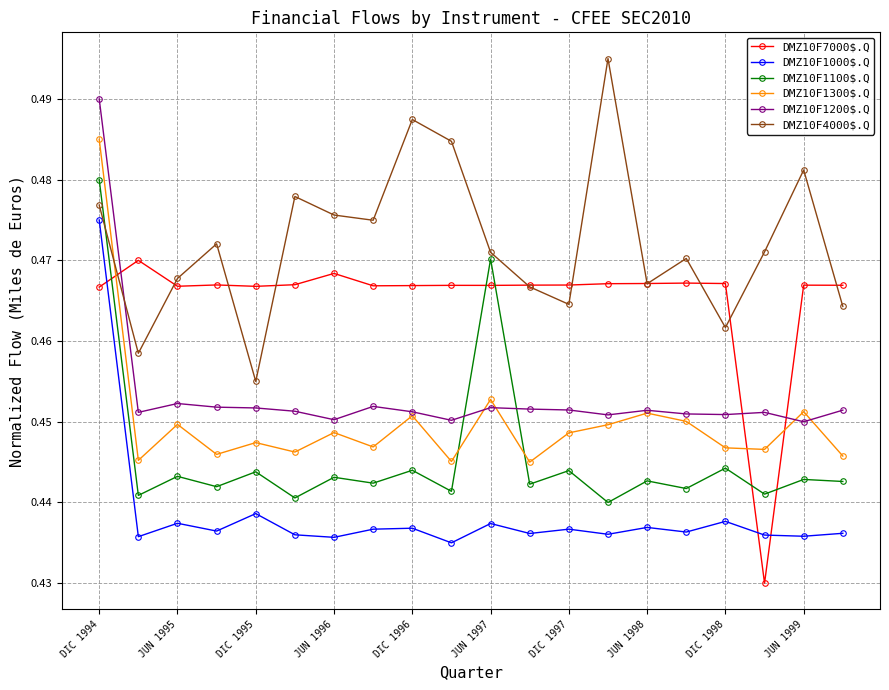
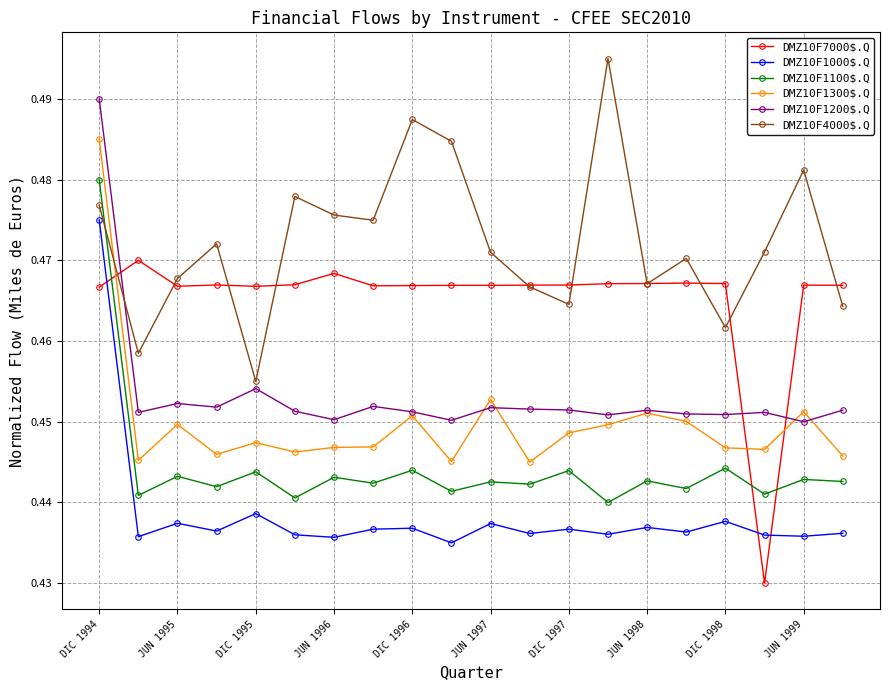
  {
    "DMZ10F7000$.Q": {
      "DIC 1994": 0.467,
      "JUN 1995": 0.467,
      "DIC 1995": 0.467,
      "JUN 1996": 0.468,
      "DIC 1996": 0.467,
      "JUN 1997": 0.467,
      "DIC 1997": 0.467,
      "DIC 1998": 0.467,
      "JUN 1999": 0.467
    },
    "DMZ10F1000$.Q": {
      "DIC 1994": 0.475,
      "JUN 1995": 0.437,
      "DIC 1995": 0.439,
      "JUN 1996": 0.436,
      "DIC 1996": 0.437,
      "JUN 1997": 0.437,
      "DIC 1997": 0.437,
      "JUN 1998": 0.437,
      "DIC 1998": 0.438,
      "JUN 1999": 0.436
    },
    "DMZ10F1100$.Q": {
      "DIC 1994": 0.480,
      "JUN 1995": 0.443,
      "DIC 1995": 0.444,
      "JUN 1996": 0.443,
      "DIC 1996": 0.444,
-     "JUN 1997": 0.470,
+     "JUN 1997": 0.443,
      "DIC 1997": 0.444,
      "JUN 1998": 0.443,
      "DIC 1998": 0.444,
      "JUN 1999": 0.443
    },
    "DMZ10F1300$.Q": {
      "DIC 1994": 0.485,
      "JUN 1995": 0.450,
      "DIC 1995": 0.447,
-     "JUN 1996": 0.449,
+     "JUN 1996": 0.447,
      "DIC 1996": 0.451,
      "JUN 1997": 0.453,
      "DIC 1997": 0.449,
      "JUN 1998": 0.451,
      "DIC 1998": 0.447,
      "JUN 1999": 0.451
    },
    "DMZ10F1200$.Q": {
      "DIC 1994": 0.490,
      "JUN 1995": 0.452,
-     "DIC 1995": 0.452,
+     "DIC 1995": 0.454,
      "JUN 1996": 0.450,
      "DIC 1996": 0.451,
      "JUN 1997": 0.452,
      "DIC 1997": 0.451,
      "JUN 1998": 0.451,
      "DIC 1998": 0.451,
      "JUN 1999": 0.450
    },
    "DMZ10F4000$.Q": {
      "DIC 1994": 0.477,
      "JUN 1995": 0.468,
      "DIC 1995": 0.455,
      "JUN 1996": 0.476,
      "DIC 1996": 0.487,
      "JUN 1997": 0.471,
      "DIC 1997": 0.465,
      "DIC 1998": 0.462,
      "JUN 1999": 0.481
    }
  }
